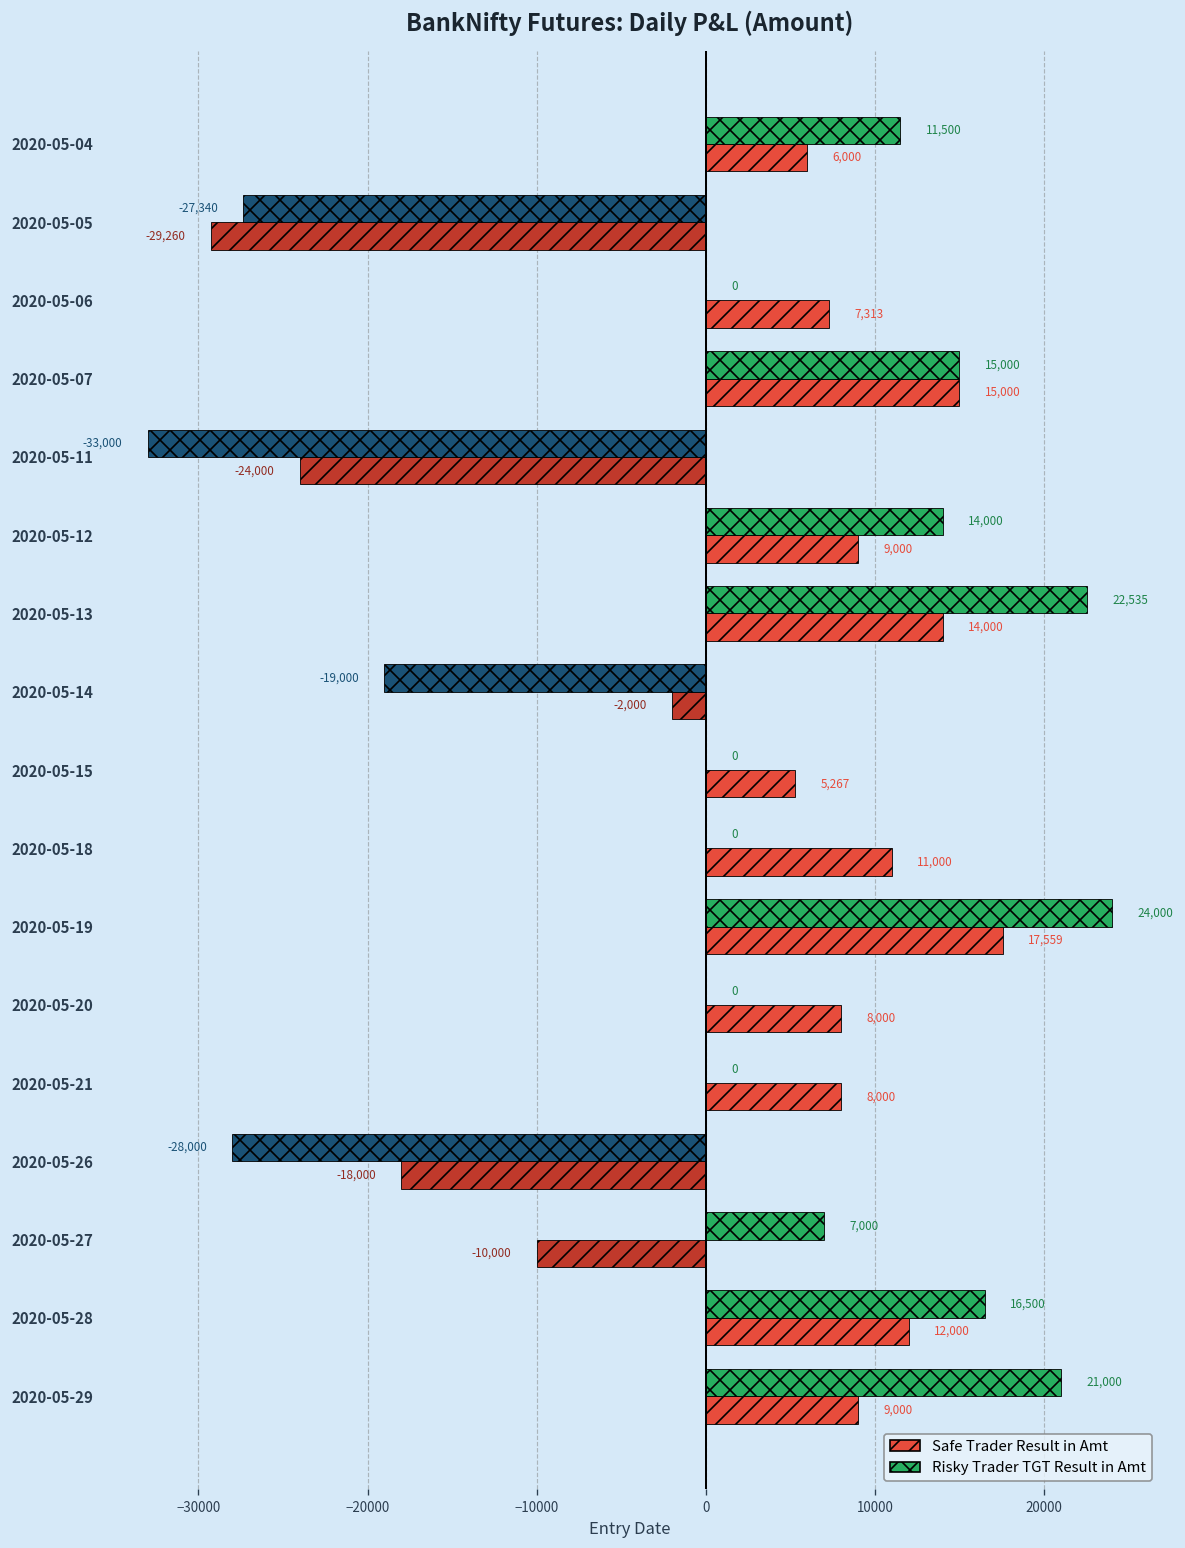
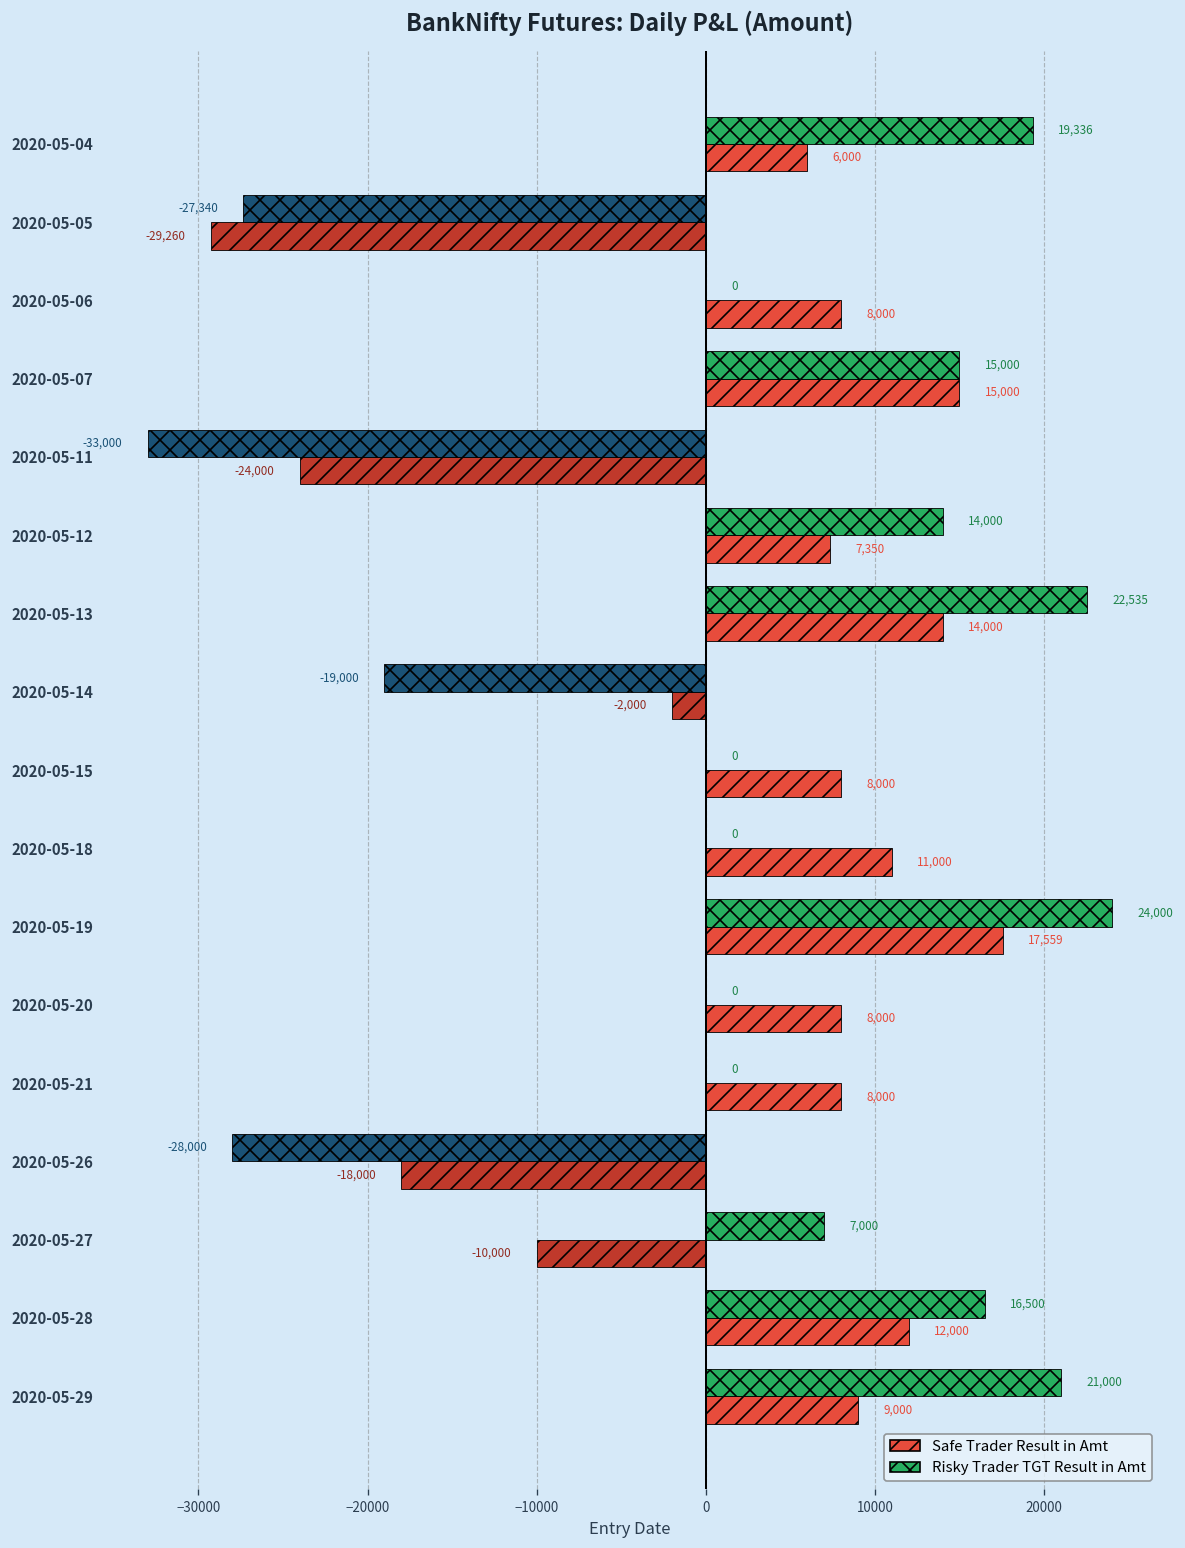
  {
    "Safe Trader Result in Amt": {
      "2020-05-04": "6,000",
      "2020-05-05": "-29,260",
-     "2020-05-06": "7,313",
+     "2020-05-06": "8,000",
      "2020-05-07": "15,000",
      "2020-05-11": "-24,000",
-     "2020-05-12": "9,000",
+     "2020-05-12": "7,350",
      "2020-05-13": "14,000",
      "2020-05-14": "-2,000",
-     "2020-05-15": "5,267",
+     "2020-05-15": "8,000",
      "2020-05-18": "11,000",
      "2020-05-19": "17,559",
      "2020-05-20": "8,000",
      "2020-05-21": "8,000",
      "2020-05-26": "-18,000",
      "2020-05-27": "-10,000",
      "2020-05-28": "12,000",
      "2020-05-29": "9,000"
    },
    "Risky Trader TGT Result in Amt": {
-     "2020-05-04": "11,500",
+     "2020-05-04": "19,336",
      "2020-05-05": "-27,340",
      "2020-05-06": "0",
      "2020-05-07": "15,000",
      "2020-05-11": "-33,000",
      "2020-05-12": "14,000",
      "2020-05-13": "22,535",
      "2020-05-14": "-19,000",
      "2020-05-15": "0",
      "2020-05-18": "0",
      "2020-05-19": "24,000",
      "2020-05-20": "0",
      "2020-05-21": "0",
      "2020-05-26": "-28,000",
      "2020-05-27": "7,000",
      "2020-05-28": "16,500",
      "2020-05-29": "21,000"
    }
  }
